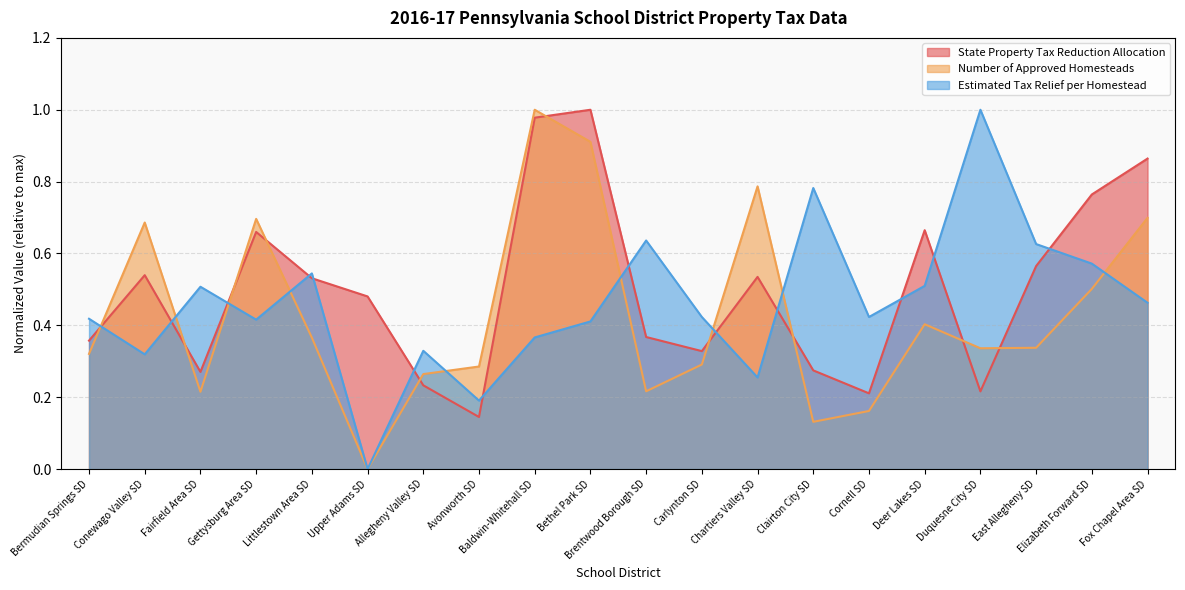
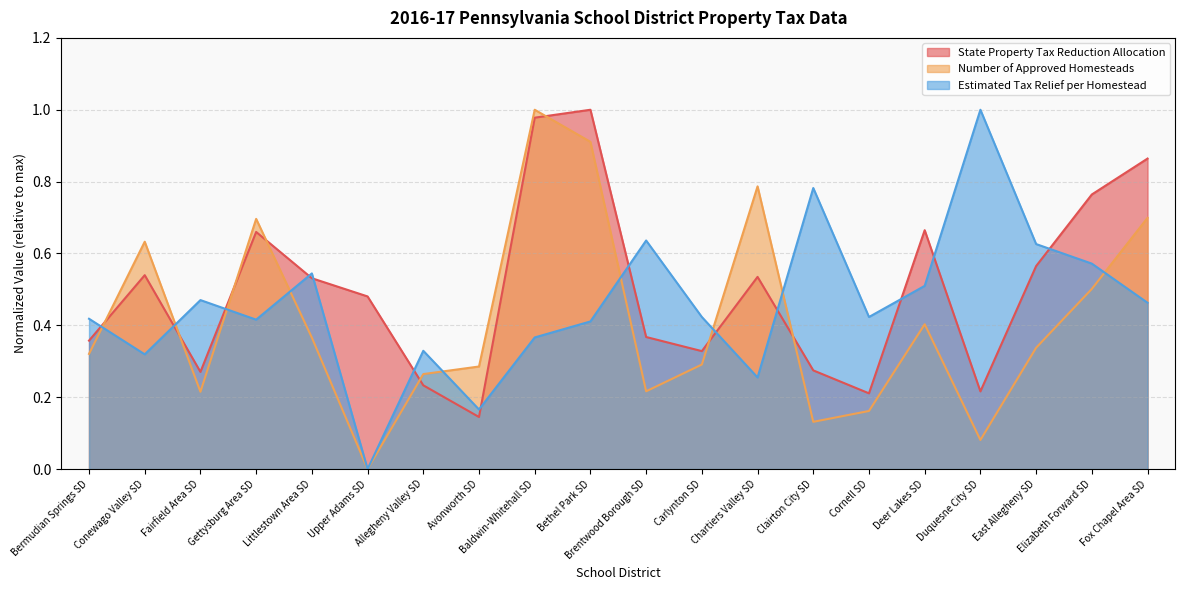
  {
    "State Property Tax Reduction Allocation": {
      "Bermudian Springs SD": 0.36,
      "Conewago Valley SD": 0.54,
      "Fairfield Area SD": 0.27,
      "Gettysburg Area SD": 0.66,
      "Littlestown Area SD": 0.53,
      "Upper Adams SD": 0.48,
      "Allegheny Valley SD": 0.23,
      "Avonworth SD": 0.14,
      "Baldwin-Whitehall SD": 0.98,
      "Bethel Park SD": 1.00,
      "Brentwood Borough SD": 0.37,
      "Carlynton SD": 0.33,
      "Chartiers Valley SD": 0.53,
      "Clairton City SD": 0.27,
      "Cornell SD": 0.21,
      "Deer Lakes SD": 0.66,
      "Duquesne City SD": 0.22,
      "East Allegheny SD": 0.56,
      "Elizabeth Forward SD": 0.76,
      "Fox Chapel Area SD": 0.86
    },
    "Number of Approved Homesteads": {
      "Bermudian Springs SD": 0.32,
-     "Conewago Valley SD": 0.69,
+     "Conewago Valley SD": 0.63,
      "Fairfield Area SD": 0.22,
      "Gettysburg Area SD": 0.70,
      "Littlestown Area SD": 0.37,
      "Allegheny Valley SD": 0.26,
      "Avonworth SD": 0.29,
      "Baldwin-Whitehall SD": 1.00,
      "Bethel Park SD": 0.91,
      "Brentwood Borough SD": 0.22,
      "Carlynton SD": 0.29,
      "Chartiers Valley SD": 0.79,
      "Clairton City SD": 0.13,
      "Cornell SD": 0.16,
      "Deer Lakes SD": 0.40,
-     "Duquesne City SD": 0.34,
+     "Duquesne City SD": 0.08,
      "East Allegheny SD": 0.34,
      "Elizabeth Forward SD": 0.50,
      "Fox Chapel Area SD": 0.70
    },
    "Estimated Tax Relief per Homestead": {
      "Bermudian Springs SD": 0.42,
      "Conewago Valley SD": 0.32,
-     "Fairfield Area SD": 0.51,
+     "Fairfield Area SD": 0.47,
      "Gettysburg Area SD": 0.42,
      "Littlestown Area SD": 0.54,
      "Allegheny Valley SD": 0.33,
-     "Avonworth SD": 0.19,
+     "Avonworth SD": 0.17,
      "Baldwin-Whitehall SD": 0.37,
      "Bethel Park SD": 0.41,
      "Brentwood Borough SD": 0.64,
      "Carlynton SD": 0.42,
      "Chartiers Valley SD": 0.25,
      "Clairton City SD": 0.78,
      "Cornell SD": 0.42,
      "Deer Lakes SD": 0.51,
      "Duquesne City SD": 1.00,
      "East Allegheny SD": 0.63,
      "Elizabeth Forward SD": 0.57,
      "Fox Chapel Area SD": 0.46
    }
  }
